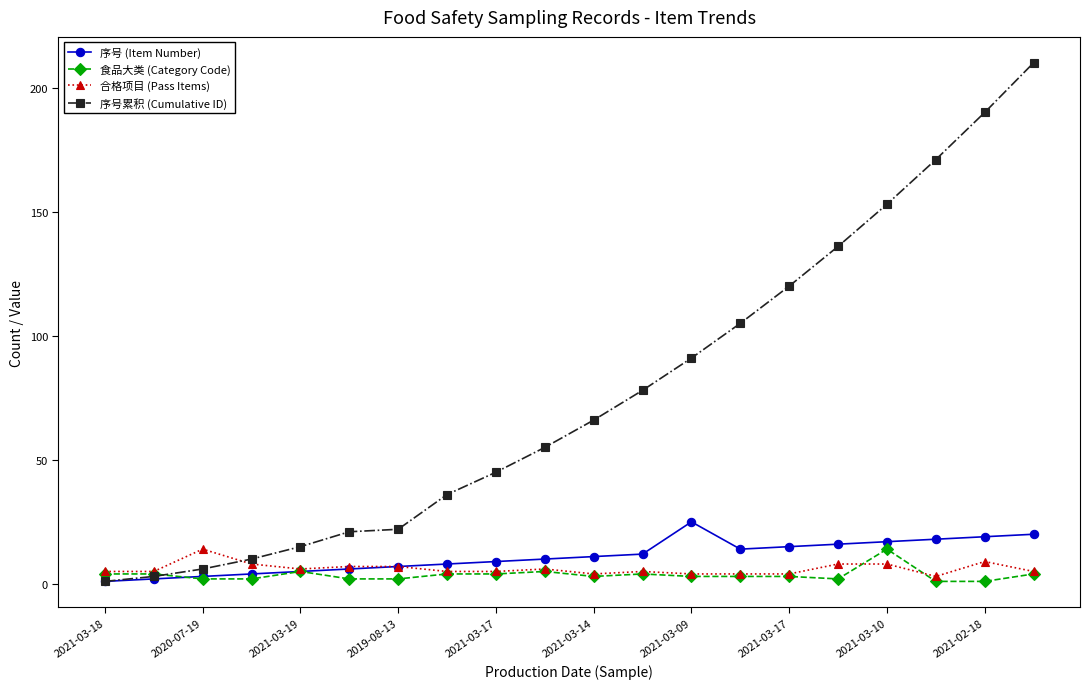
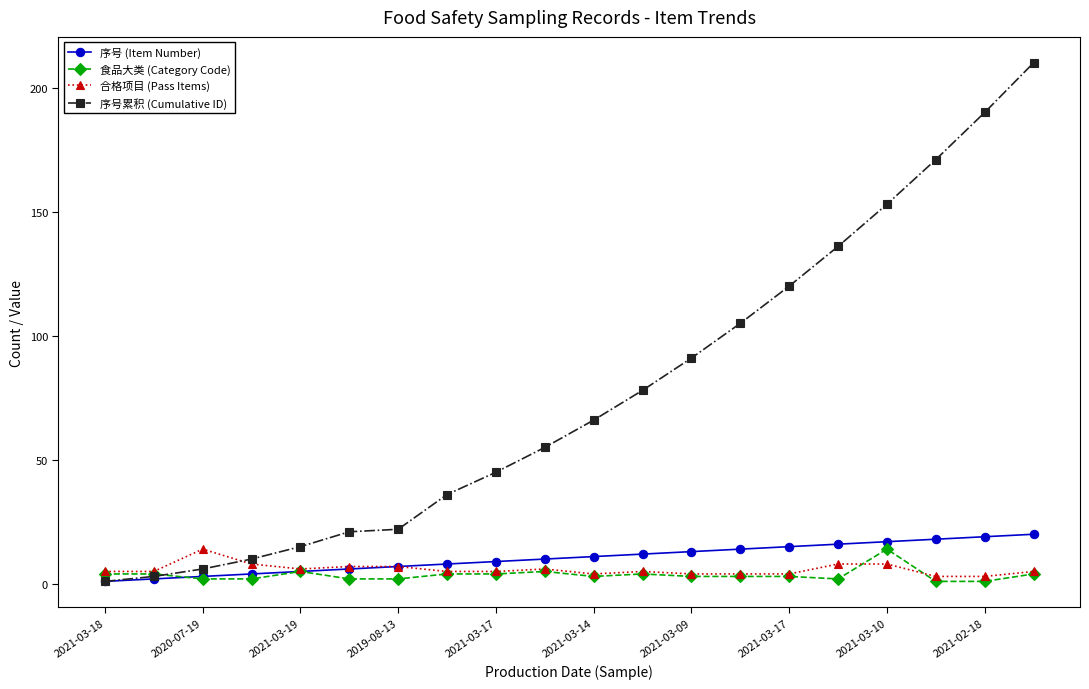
  {
    "序号 (Item Number)": {
      "2021-03-14": 11,
-     "2021-03-09": 25,
+     "2021-03-09": 13,
      "2021-03-10": 17,
      "2021-02-18": 19
    },
    "食品大类 (Category Code)": {
      "2019-08-13": 2,
      "2021-03-10": 14,
      "2021-02-18": 1
    },
    "合格项目 (Pass Items)": {
      "2020-07-19": 14,
      "2021-03-10": 8,
-     "2021-02-18": 9
+     "2021-02-18": 3
    },
    "序号累积 (Cumulative ID)": {
      "2020-07-19": 6,
      "2019-08-13": 22,
      "2021-03-14": 66,
      "2021-03-09": 91,
      "2021-03-10": 153,
      "2021-02-18": 190
    }
  }
